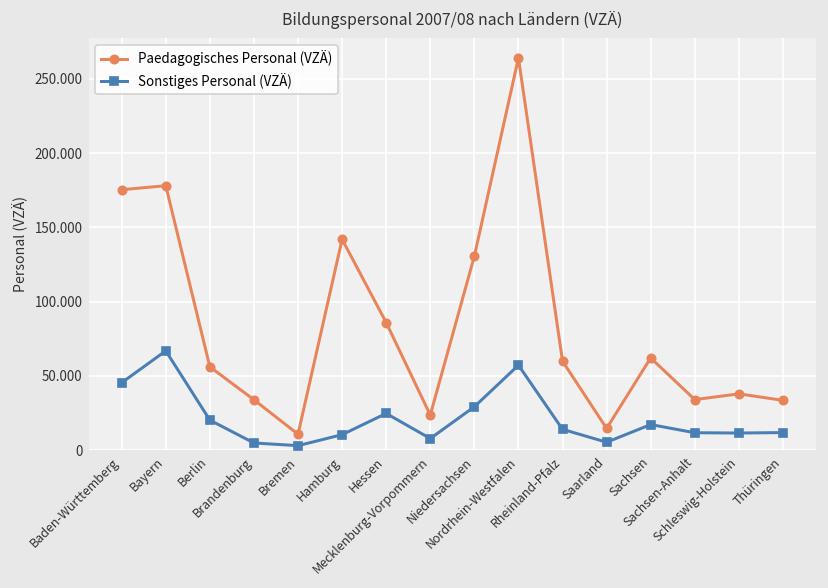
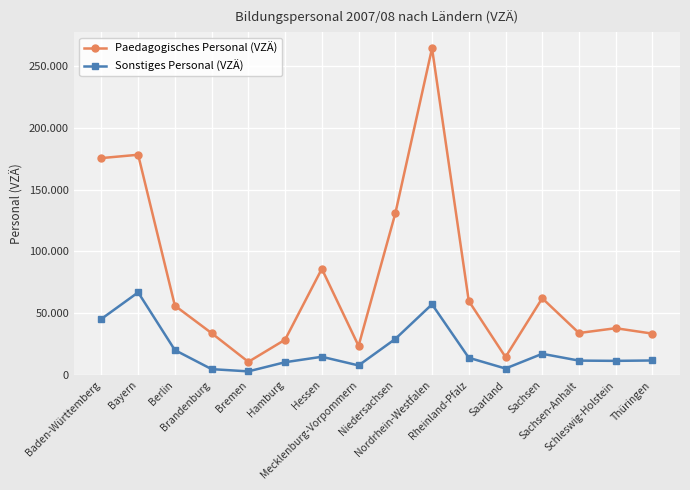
  {
    "Paedagogisches Personal (VZÄ)": {
      "Baden-Württemberg": 175,
      "Bayern": 178,
      "Berlin": 56,
      "Brandenburg": 34,
      "Bremen": 11,
-     "Hamburg": 142,
+     "Hamburg": 29,
      "Hessen": 86,
      "Mecklenburg-Vorpommern": 24,
      "Niedersachsen": 131,
      "Nordrhein-Westfalen": 264,
      "Rheinland-Pfalz": 60,
      "Saarland": 15,
      "Sachsen": 62,
      "Sachsen-Anhalt": 34,
      "Schleswig-Holstein": 38,
      "Thüringen": 34
    },
    "Sonstiges Personal (VZÄ)": {
      "Baden-Württemberg": 45,
      "Bayern": 67,
      "Berlin": 20,
      "Brandenburg": 5,
      "Bremen": 3,
      "Hamburg": 10,
-     "Hessen": 25,
+     "Hessen": 15,
      "Mecklenburg-Vorpommern": 8,
      "Niedersachsen": 29,
      "Nordrhein-Westfalen": 57,
      "Rheinland-Pfalz": 14,
      "Saarland": 5,
      "Sachsen": 17,
      "Sachsen-Anhalt": 12,
      "Schleswig-Holstein": 12,
      "Thüringen": 12
    }
  }
